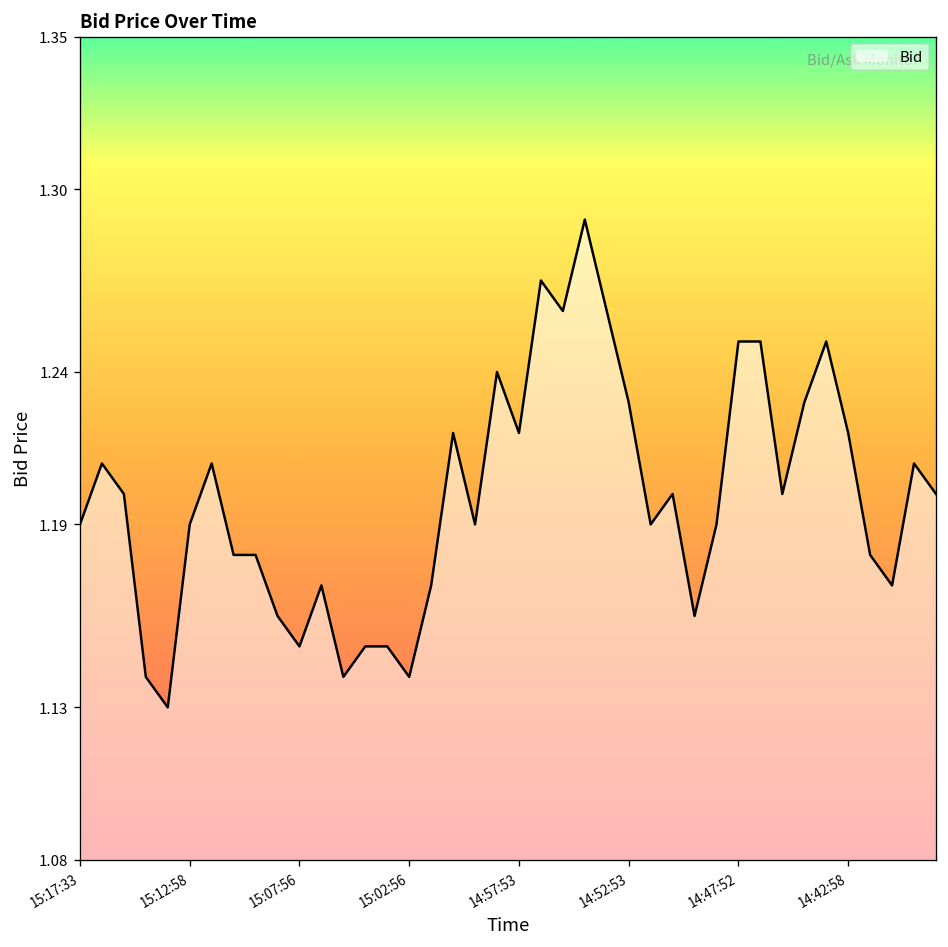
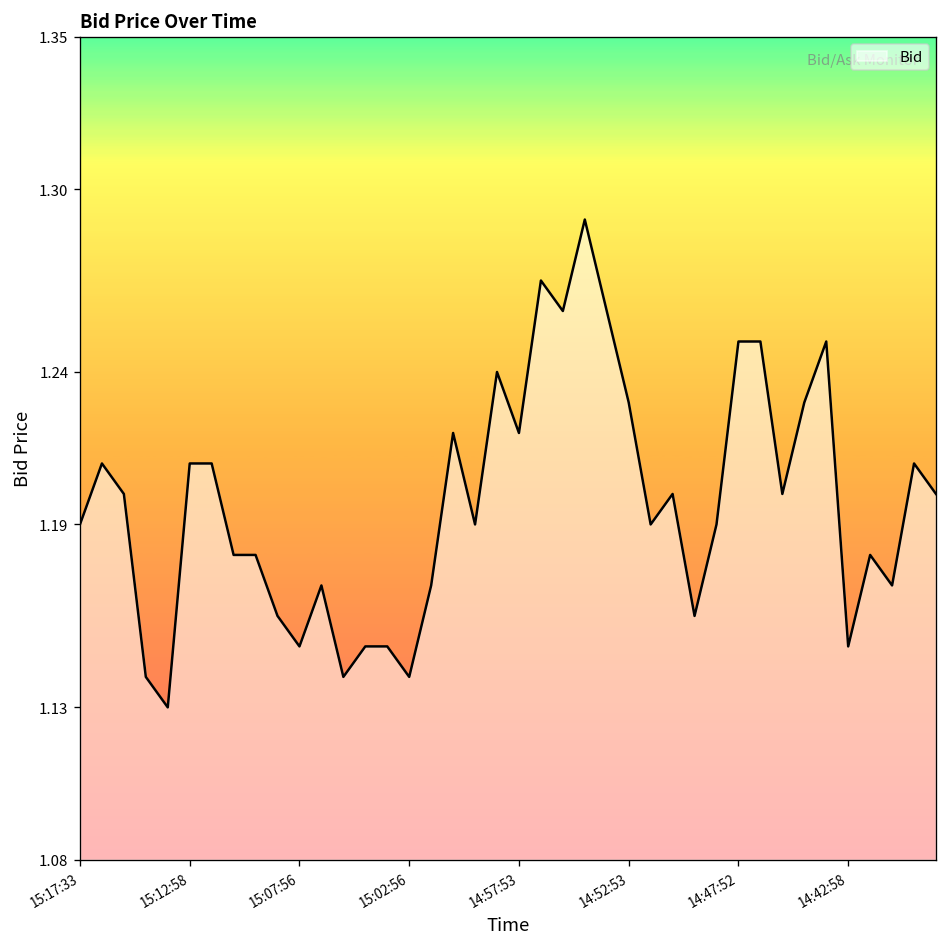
  {
    "15:17:33": 1.19,
-   "15:12:58": 1.19,
+   "15:12:58": 1.21,
    "15:07:56": 1.15,
    "15:02:56": 1.14,
    "14:57:53": 1.22,
    "14:52:53": 1.23,
    "14:47:52": 1.25,
-   "14:42:58": 1.22
+   "14:42:58": 1.15
  }
